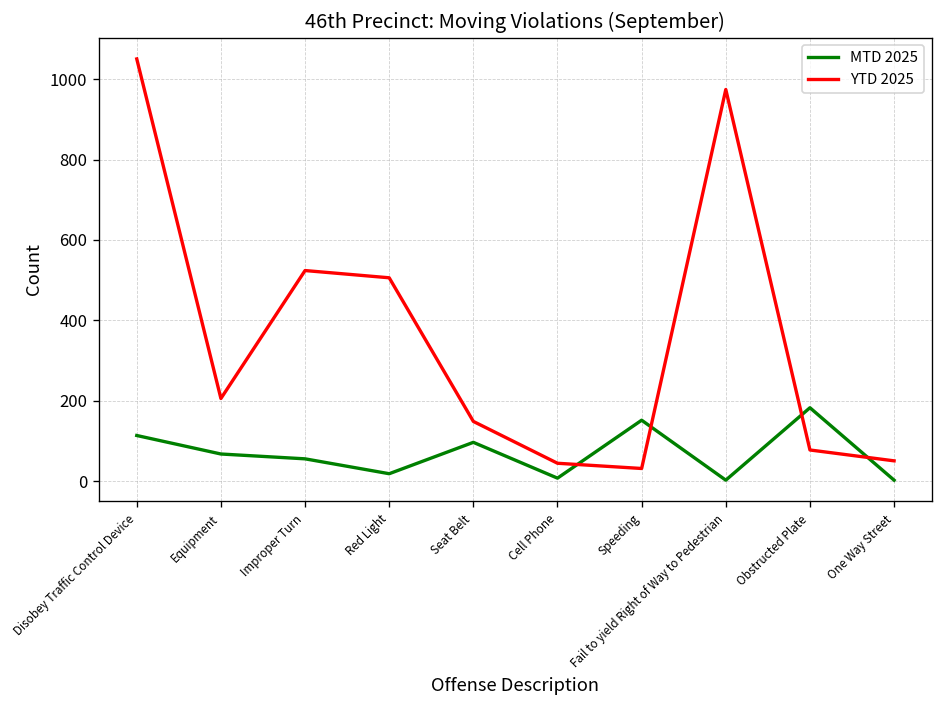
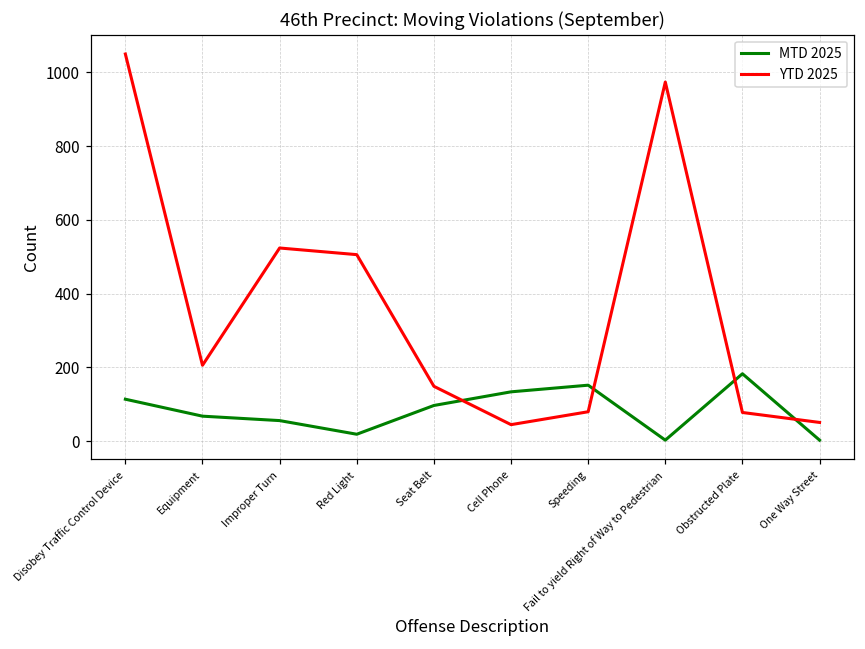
  {
    "MTD 2025": {
      "Disobey Traffic Control Device": 110,
      "Equipment": 70,
      "Improper Turn": 60,
      "Red Light": 20,
      "Seat Belt": 100,
-     "Cell Phone": 10,
+     "Cell Phone": 130,
      "Speeding": 150,
      "Fail to yield Right of Way to Pedestrian": 0,
      "Obstructed Plate": 180,
      "One Way Street": 0
    },
    "YTD 2025": {
      "Disobey Traffic Control Device": 1050,
      "Equipment": 210,
      "Improper Turn": 520,
      "Red Light": 510,
      "Seat Belt": 150,
      "Cell Phone": 50,
-     "Speeding": 30,
+     "Speeding": 80,
      "Fail to yield Right of Way to Pedestrian": 970,
      "Obstructed Plate": 80,
      "One Way Street": 50
    }
  }
